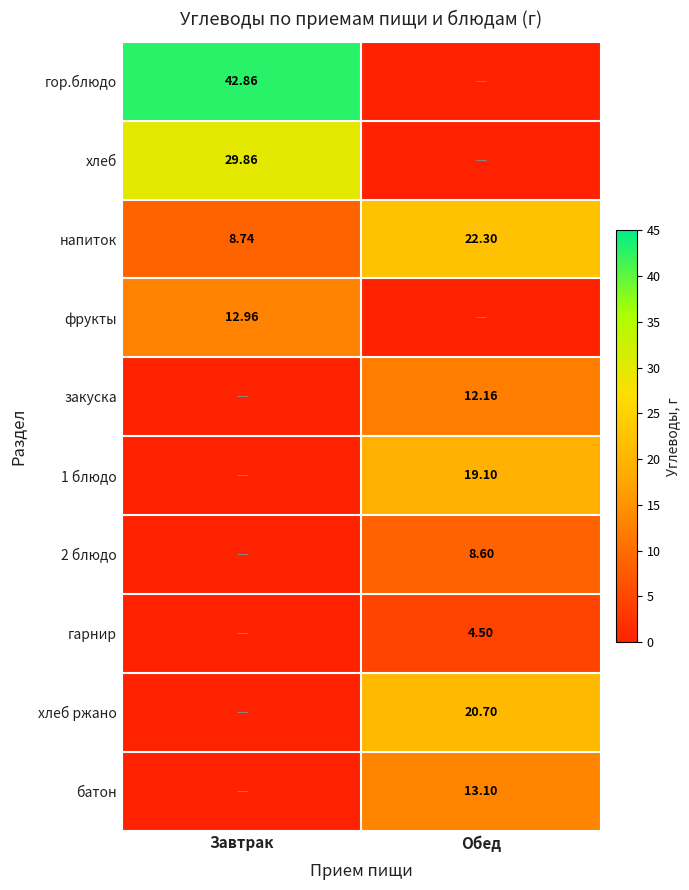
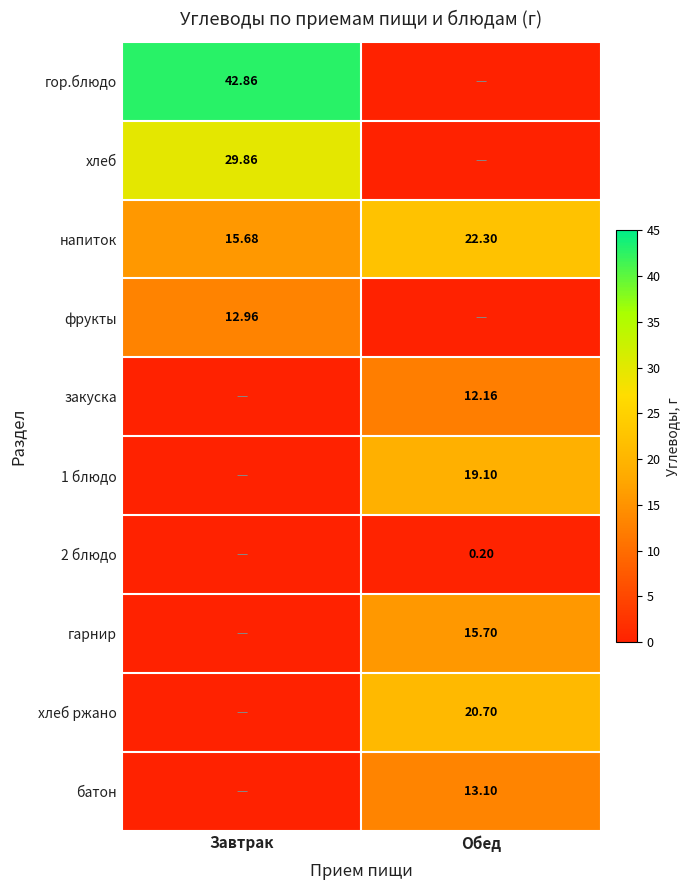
  {
    "гор.блюдо": {
      "Завтрак": 42.86
    },
    "хлеб": {
      "Завтрак": 29.86
    },
    "напиток": {
-     "Завтрак": 8.74,
+     "Завтрак": 15.68,
      "Обед": 22.30
    },
    "фрукты": {
      "Завтрак": 12.96
    },
    "закуска": {
      "Обед": 12.16
    },
    "1 блюдо": {
      "Обед": 19.10
    },
    "2 блюдо": {
-     "Обед": 8.60
+     "Обед": 0.20
    },
    "гарнир": {
-     "Обед": 4.50
+     "Обед": 15.70
    },
    "хлеб ржано": {
      "Обед": 20.70
    },
    "батон": {
      "Обед": 13.10
    }
  }
